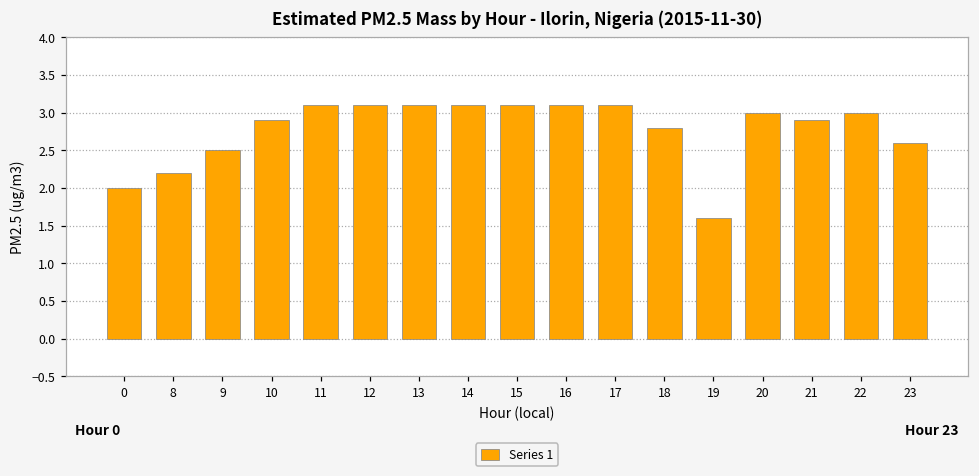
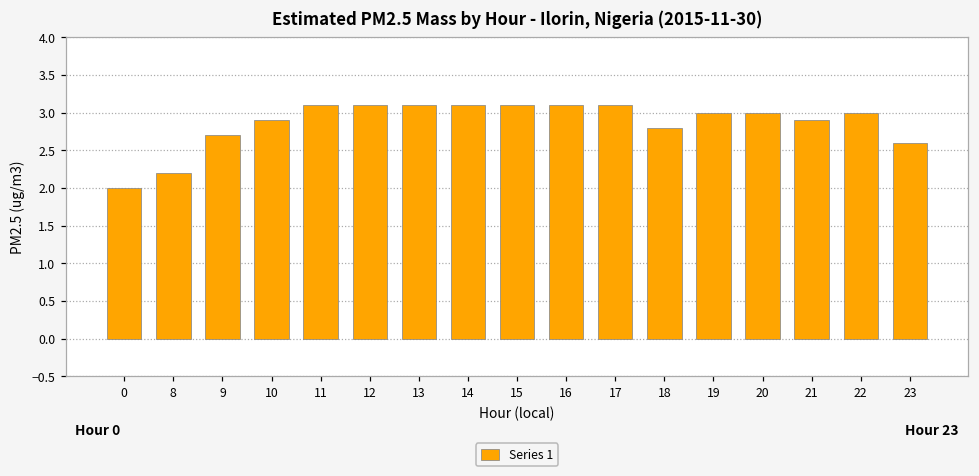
  {
    "0": 2.0,
    "8": 2.2,
-   "9": 2.5,
+   "9": 2.7,
    "10": 2.9,
    "11": 3.1,
    "12": 3.1,
    "13": 3.1,
    "14": 3.1,
    "15": 3.1,
    "16": 3.1,
    "17": 3.1,
    "18": 2.8,
-   "19": 1.6,
+   "19": 3.0,
    "20": 3.0,
    "21": 2.9,
    "22": 3.0,
    "23": 2.6
  }
